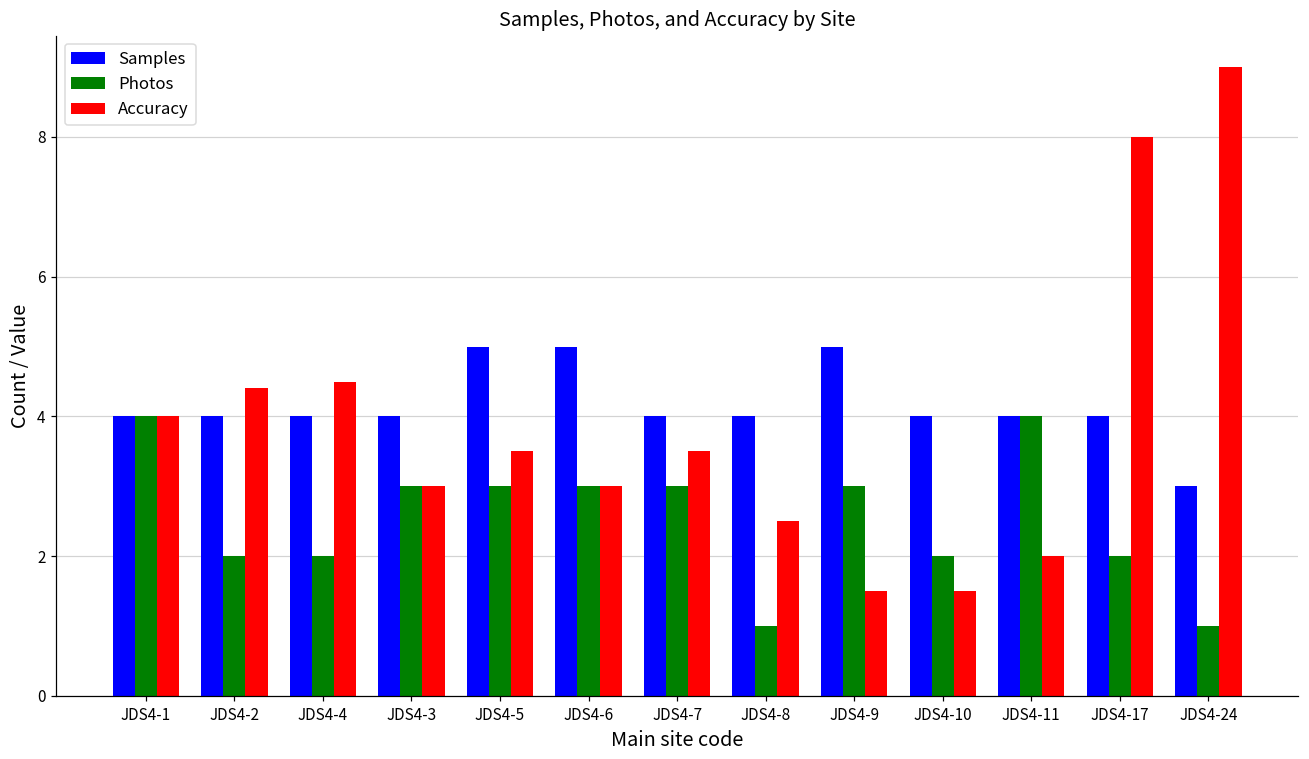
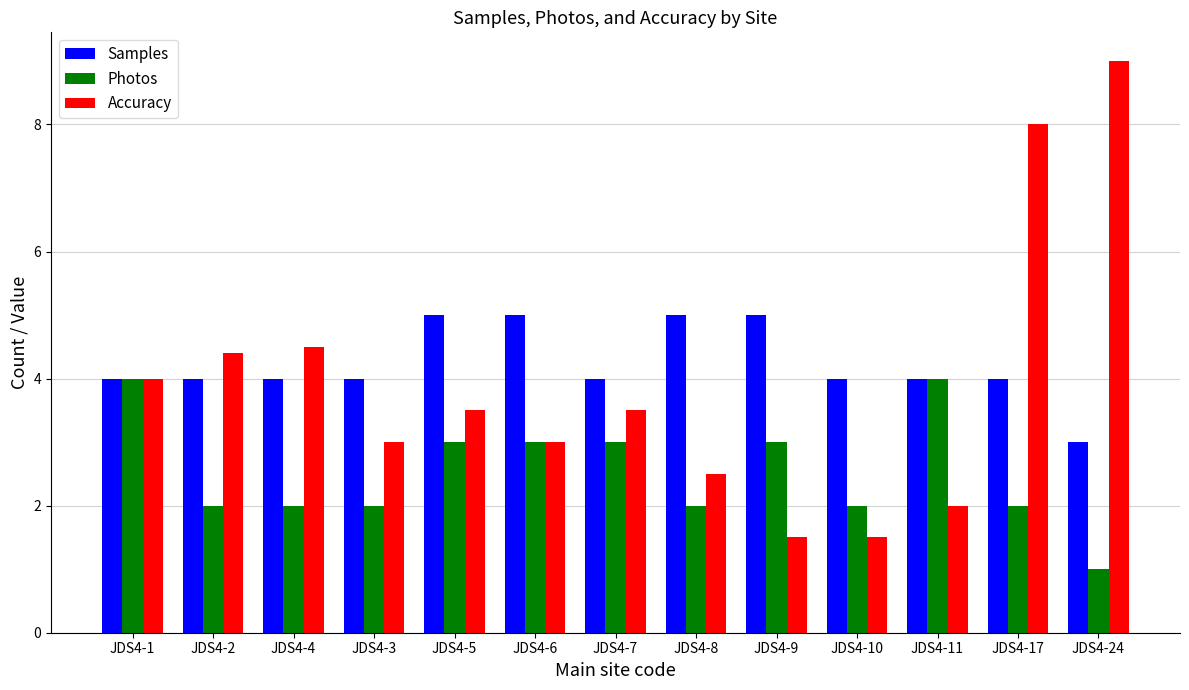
  {
    "Samples": {
      "JDS4-1": 4,
      "JDS4-2": 4,
      "JDS4-4": 4,
      "JDS4-3": 4,
      "JDS4-5": 5,
      "JDS4-6": 5,
      "JDS4-7": 4,
-     "JDS4-8": 4,
+     "JDS4-8": 5,
      "JDS4-9": 5,
      "JDS4-10": 4,
      "JDS4-11": 4,
      "JDS4-17": 4,
      "JDS4-24": 3
    },
    "Photos": {
      "JDS4-1": 4,
      "JDS4-2": 2,
      "JDS4-4": 2,
-     "JDS4-3": 3,
+     "JDS4-3": 2,
      "JDS4-5": 3,
      "JDS4-6": 3,
      "JDS4-7": 3,
-     "JDS4-8": 1,
+     "JDS4-8": 2,
      "JDS4-9": 3,
      "JDS4-10": 2,
      "JDS4-11": 4,
      "JDS4-17": 2,
      "JDS4-24": 1
    },
    "Accuracy": {
      "JDS4-1": 4,
      "JDS4-2": 4.4,
      "JDS4-4": 4.5,
      "JDS4-3": 3,
      "JDS4-5": 3.5,
      "JDS4-6": 3,
      "JDS4-7": 3.5,
      "JDS4-8": 2.5,
      "JDS4-9": 1.5,
      "JDS4-10": 1.5,
      "JDS4-11": 2,
      "JDS4-17": 8,
      "JDS4-24": 9
    }
  }
